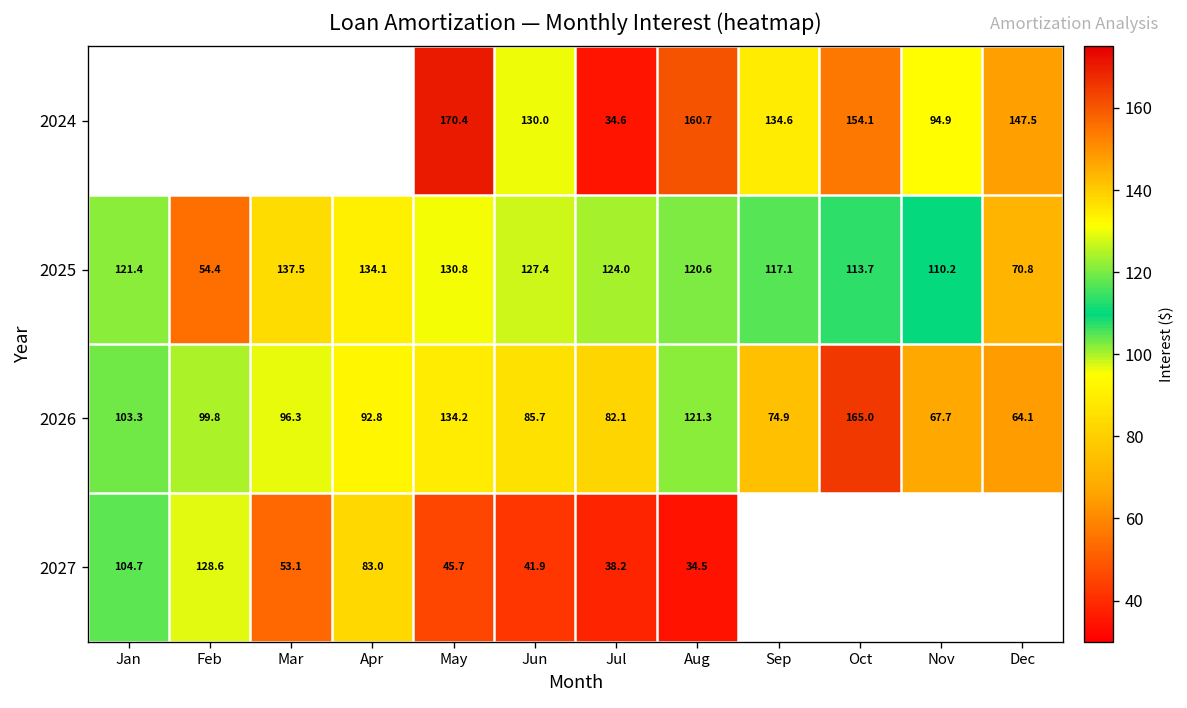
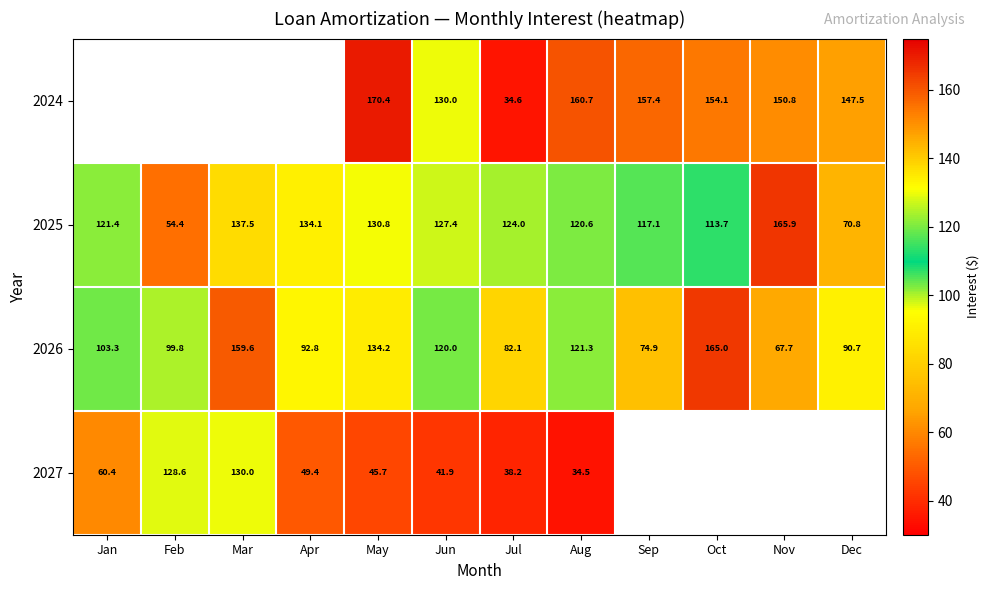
  {
    "2024": {
      "May": 170.4,
      "Jun": 130.0,
      "Jul": 34.6,
      "Aug": 160.7,
-     "Sep": 134.6,
+     "Sep": 157.4,
      "Oct": 154.1,
-     "Nov": 94.9,
+     "Nov": 150.8,
      "Dec": 147.5
    },
    "2025": {
      "Jan": 121.4,
      "Feb": 54.4,
      "Mar": 137.5,
      "Apr": 134.1,
      "May": 130.8,
      "Jun": 127.4,
      "Jul": 124.0,
      "Aug": 120.6,
      "Sep": 117.1,
      "Oct": 113.7,
-     "Nov": 110.2,
+     "Nov": 165.9,
      "Dec": 70.8
    },
    "2026": {
      "Jan": 103.3,
      "Feb": 99.8,
-     "Mar": 96.3,
+     "Mar": 159.6,
      "Apr": 92.8,
      "May": 134.2,
-     "Jun": 85.7,
+     "Jun": 120.0,
      "Jul": 82.1,
      "Aug": 121.3,
      "Sep": 74.9,
      "Oct": 165.0,
      "Nov": 67.7,
-     "Dec": 64.1
+     "Dec": 90.7
    },
    "2027": {
-     "Jan": 104.7,
+     "Jan": 60.4,
      "Feb": 128.6,
-     "Mar": 53.1,
-     "Apr": 83.0,
+     "Mar": 130.0,
+     "Apr": 49.4,
      "May": 45.7,
      "Jun": 41.9,
      "Jul": 38.2,
      "Aug": 34.5
    }
  }
